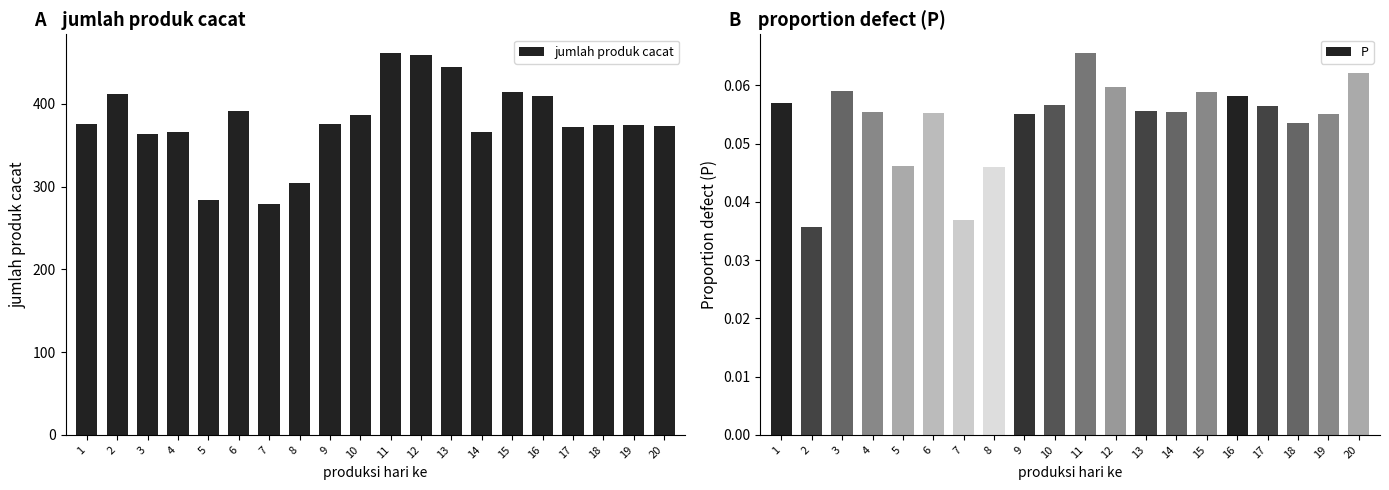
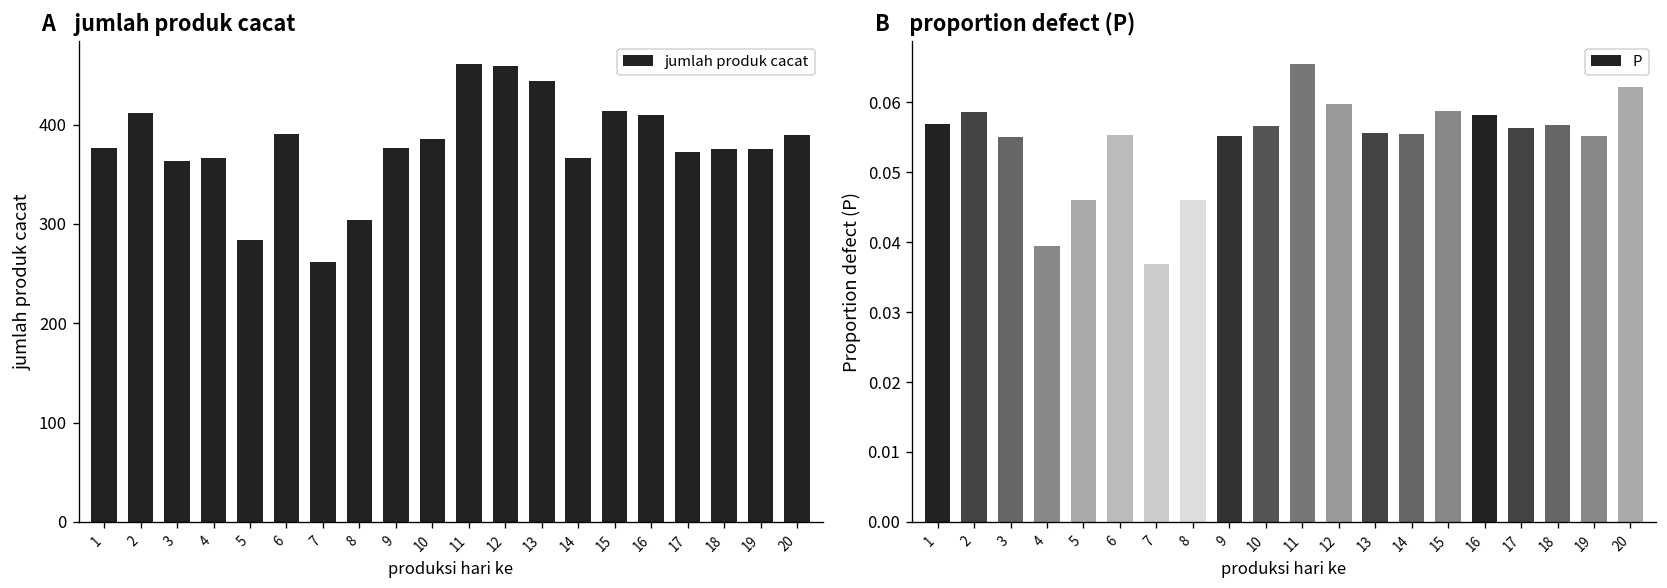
  {
    "A jumlah produk cacat": {
      "1": 380,
      "2": 410,
      "3": 360,
      "4": 370,
      "5": 280,
      "6": 390,
-     "7": 280,
+     "7": 260,
      "8": 300,
      "9": 380,
      "10": 390,
      "11": 460,
      "12": 460,
      "13": 440,
      "14": 370,
      "15": 410,
      "16": 410,
      "17": 370,
      "18": 380,
      "19": 380,
-     "20": 370
+     "20": 390
    },
    "B proportion defect (P)": {
      "1": 0.057,
-     "2": 0.036,
-     "3": 0.059,
-     "4": 0.055,
+     "2": 0.059,
+     "3": 0.055,
+     "4": 0.040,
      "5": 0.046,
      "6": 0.055,
      "7": 0.037,
      "8": 0.046,
      "9": 0.055,
      "10": 0.057,
      "11": 0.065,
      "12": 0.060,
      "13": 0.056,
      "14": 0.055,
      "15": 0.059,
      "16": 0.058,
      "17": 0.056,
-     "18": 0.054,
+     "18": 0.057,
      "19": 0.055,
      "20": 0.062
    }
  }
